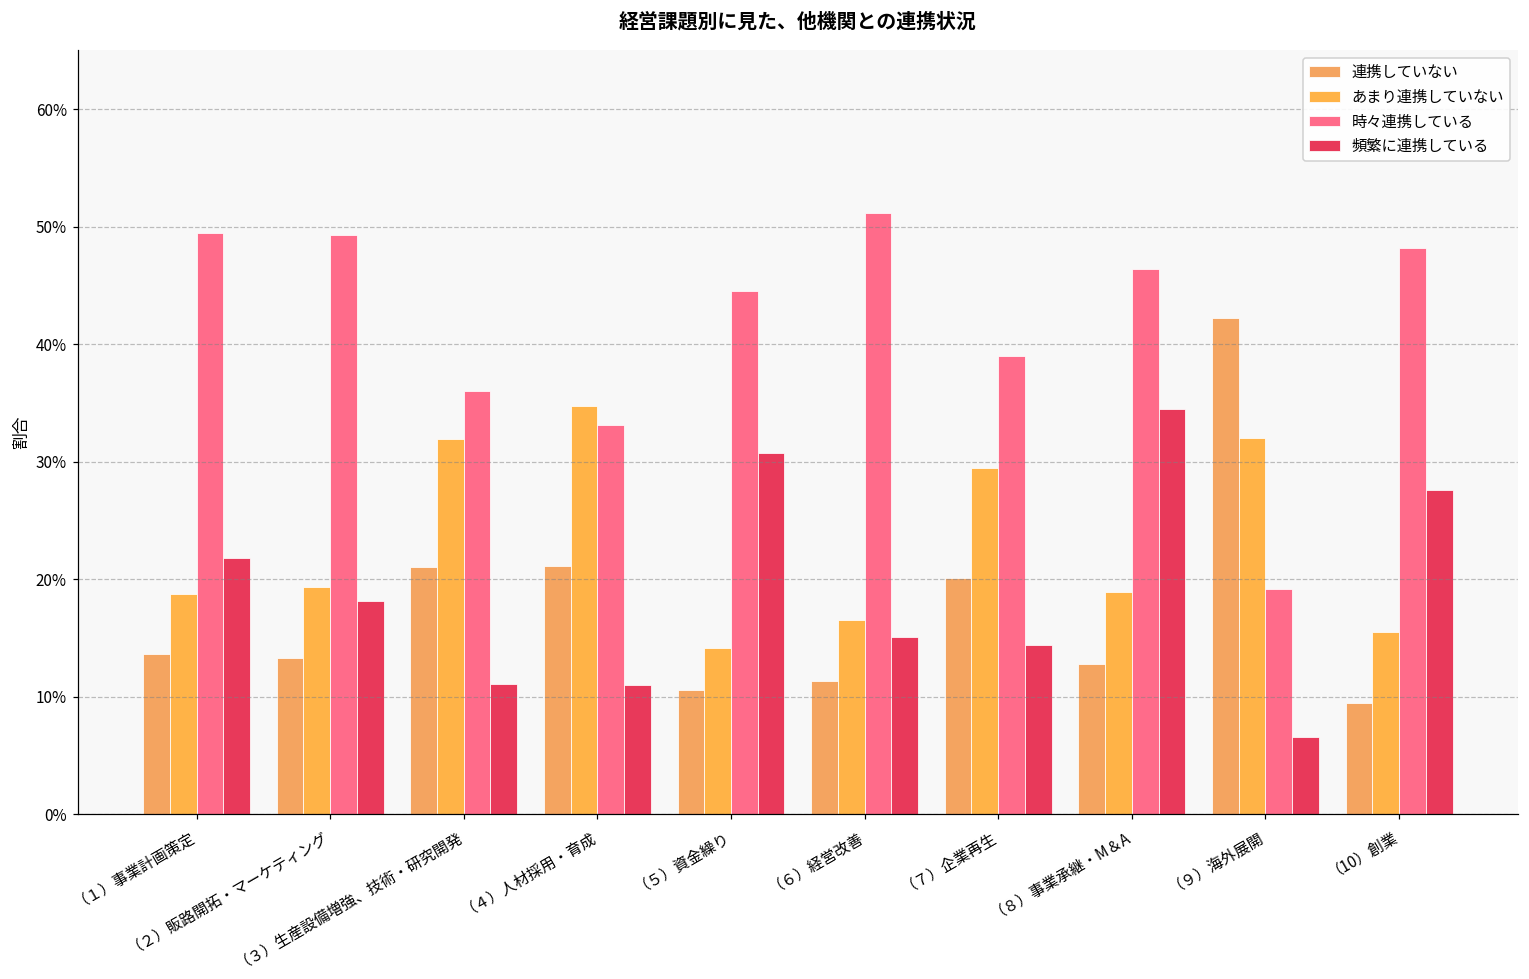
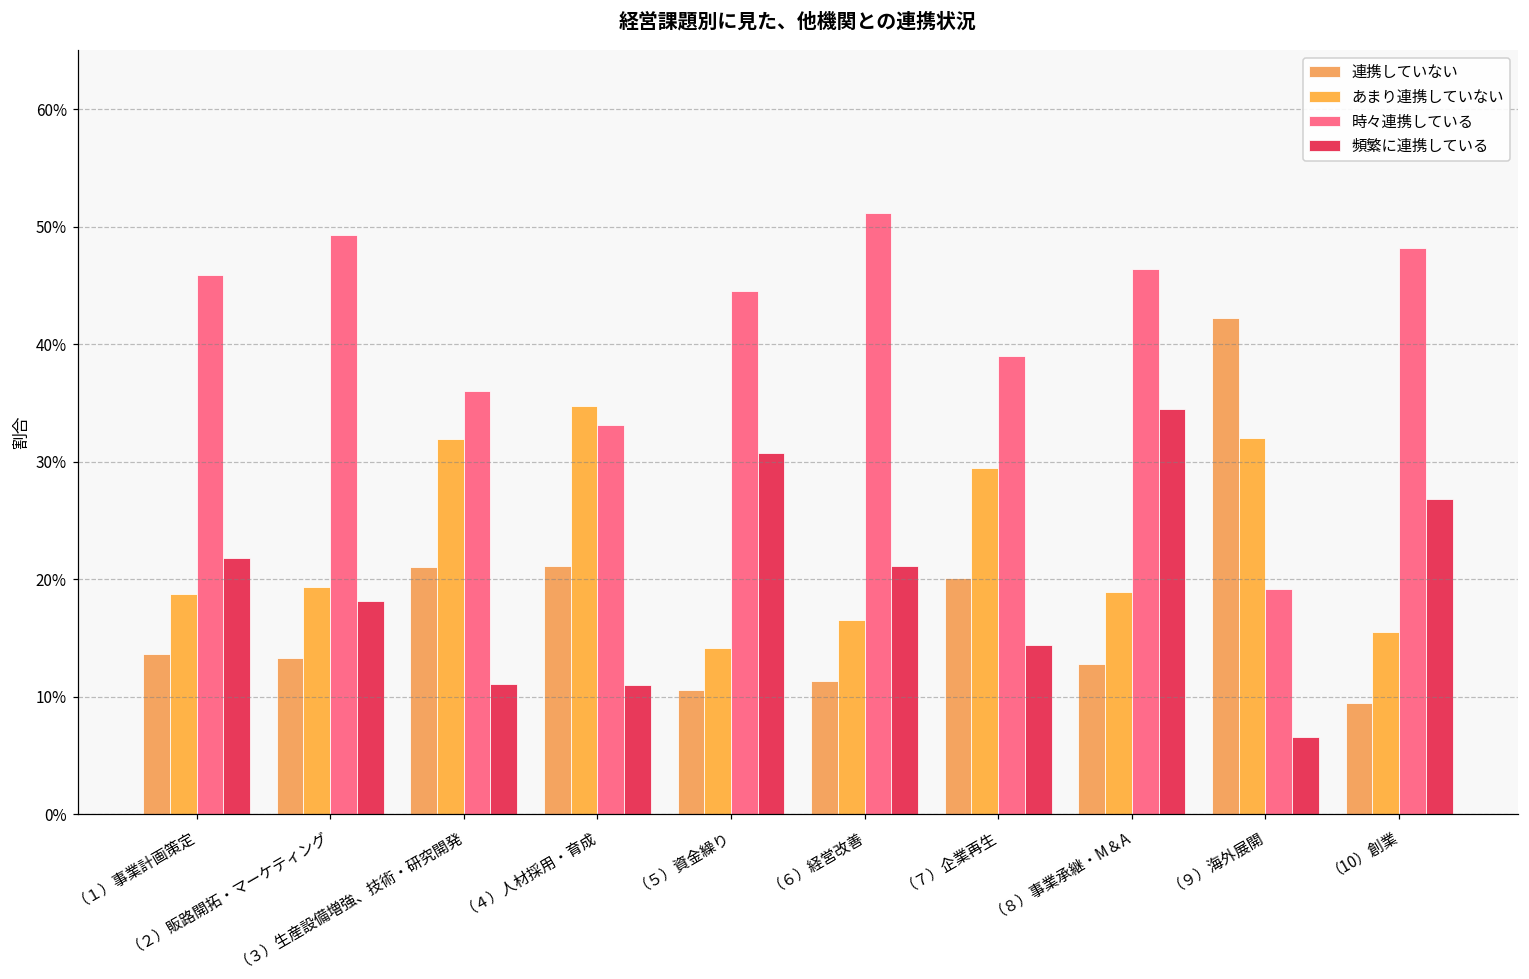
  {
    "時々連携している": {
-     "（１）事業計画策定": "49.5%",
+     "（１）事業計画策定": "45.9%",
      "（２）販路開拓・マーケティング": "49.3%",
      "（３）生産設備増強、技術・研究開発": "36.0%",
      "（４）人材採用・育成": "33.1%",
      "（５）資金繰り": "44.5%",
      "（６）経営改善": "51.2%",
      "（７）企業再生": "39.0%",
      "（８）事業承継・M＆A": "46.4%",
      "（９）海外展開": "19.2%",
      "（10）創業": "48.2%"
    },
    "頻繁に連携している": {
      "（１）事業計画策定": "21.8%",
      "（２）販路開拓・マーケティング": "18.1%",
      "（３）生産設備増強、技術・研究開発": "11.1%",
      "（４）人材採用・育成": "11.0%",
      "（５）資金繰り": "30.7%",
-     "（６）経営改善": "15.1%",
+     "（６）経営改善": "21.1%",
      "（７）企業再生": "14.4%",
      "（８）事業承継・M＆A": "34.5%",
      "（９）海外展開": "6.6%",
-     "（10）創業": "27.6%"
+     "（10）創業": "26.8%"
    }
  }
